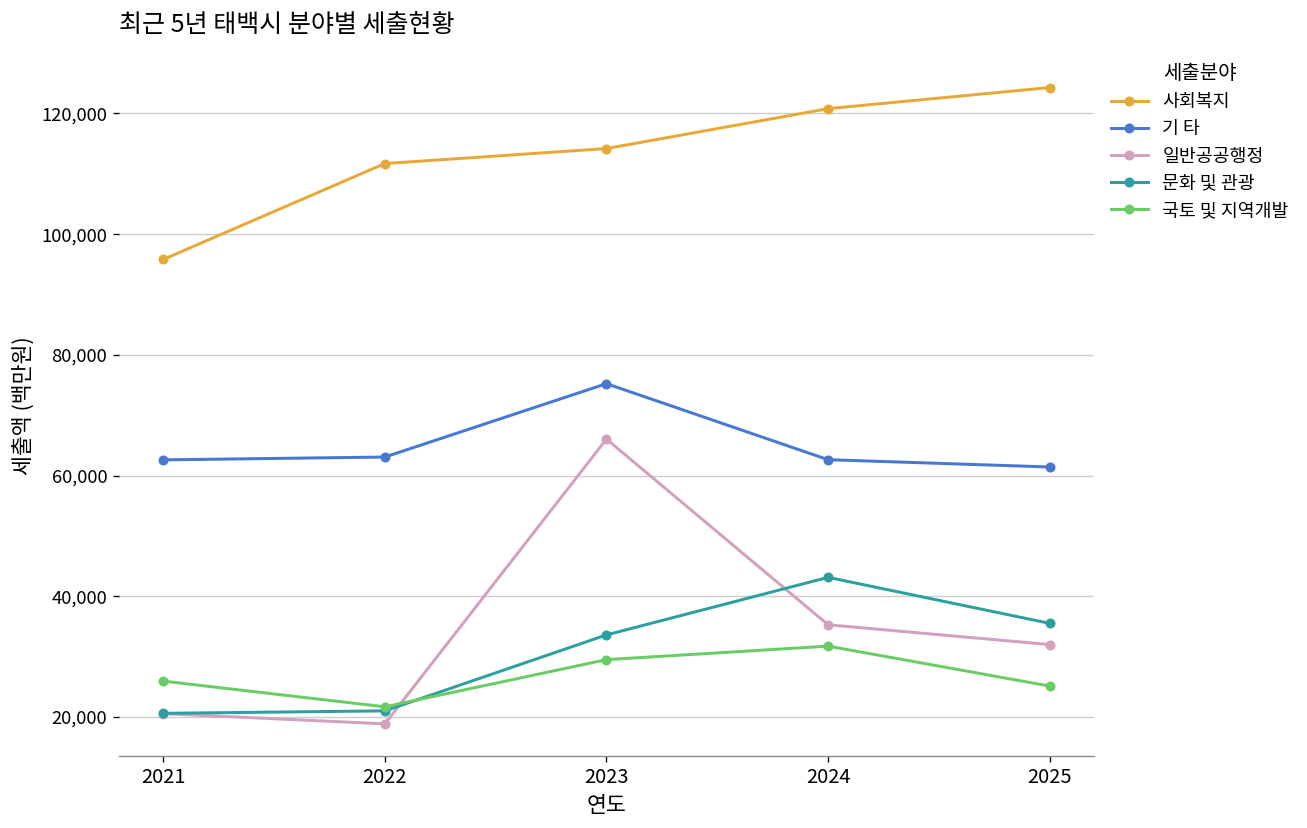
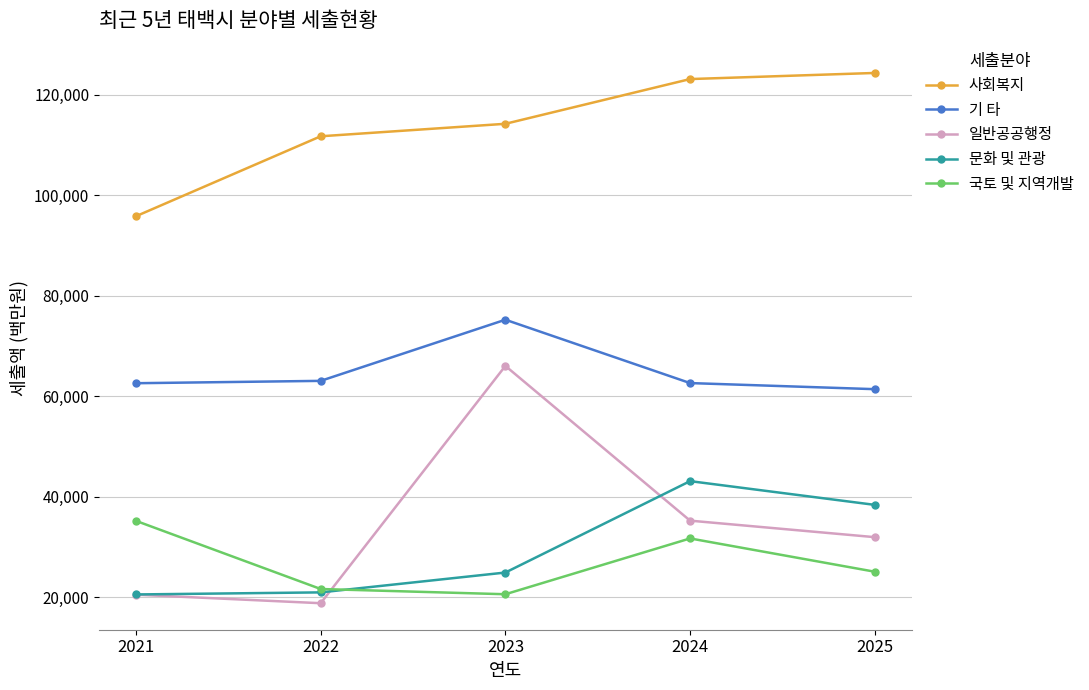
  {
    "사회복지": {
      "2021": "96,000",
      "2022": "112,000",
      "2023": "114,000",
-     "2024": "121,000",
+     "2024": "123,000",
      "2025": "124,000"
    },
    "기 타": {
      "2021": "63,000",
      "2022": "63,000",
      "2023": "75,000",
      "2024": "63,000",
      "2025": "61,000"
    },
    "일반공공행정": {
      "2022": "19,000",
      "2023": "66,000",
      "2024": "35,000",
      "2025": "32,000"
    },
    "문화 및 관광": {
      "2022": "21,000",
-     "2023": "34,000",
+     "2023": "25,000",
      "2024": "43,000",
-     "2025": "36,000"
+     "2025": "38,000"
    },
    "국토 및 지역개발": {
-     "2021": "26,000",
+     "2021": "35,000",
      "2022": "22,000",
-     "2023": "29,000",
+     "2023": "21,000",
      "2024": "32,000",
      "2025": "25,000"
    }
  }
